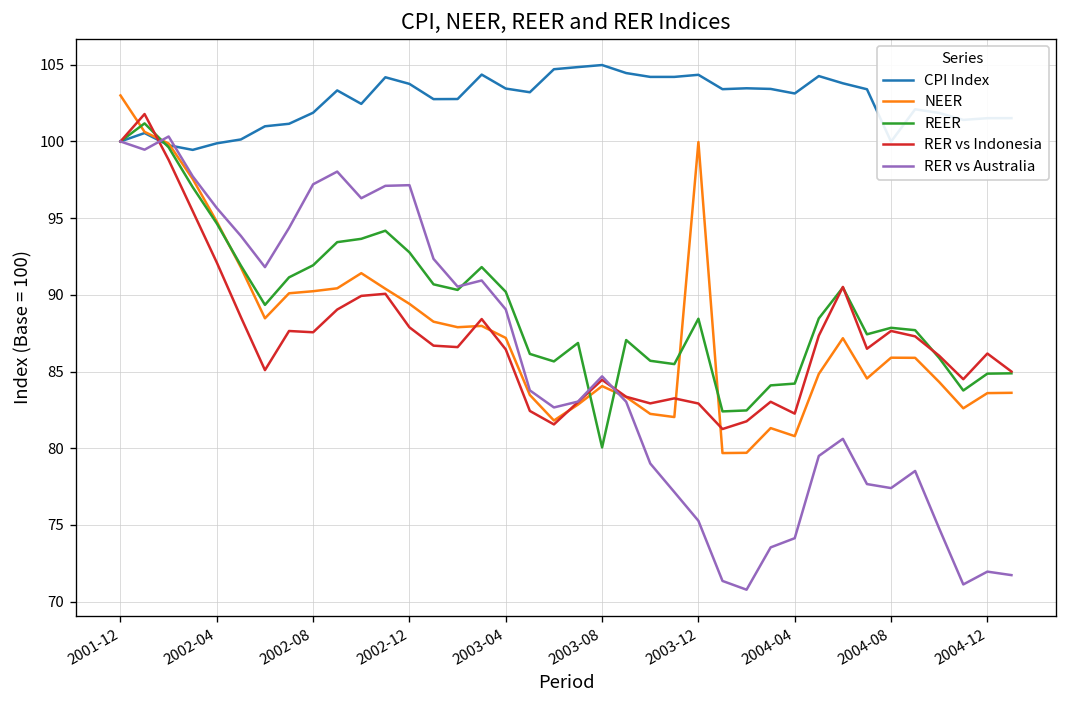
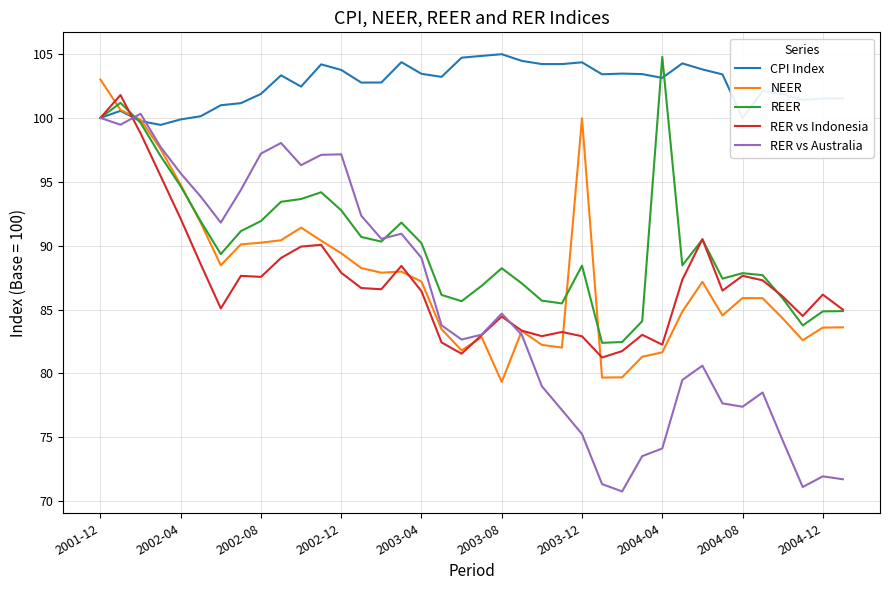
  {
    "CPI Index": {
      "2002-04": 99.9,
      "2002-08": 101.9,
      "2002-12": 103.8,
      "2003-04": 103.4,
      "2003-08": 105.0,
      "2003-12": 104.3,
      "2004-04": 103.1
    },
    "NEER": {
      "2001-12": 103.0,
      "2002-08": 90.2,
      "2002-12": 89.4,
      "2003-04": 87.2,
-     "2003-08": 84.0,
+     "2003-08": 79.3,
      "2003-12": 100.0,
-     "2004-04": 80.8,
+     "2004-04": 81.7,
      "2004-08": 85.9,
      "2004-12": 83.6
    },
    "REER": {
      "2002-08": 91.9,
      "2002-12": 92.8,
      "2003-04": 90.2,
-     "2003-08": 80.0,
+     "2003-08": 88.2,
      "2003-12": 88.4,
-     "2004-04": 84.2,
+     "2004-04": 104.8,
      "2004-08": 87.8,
      "2004-12": 84.9
    },
    "RER vs Indonesia": {
      "2002-04": 92.1,
      "2002-08": 87.6,
      "2002-12": 87.9,
      "2003-04": 86.4,
      "2003-08": 84.5,
      "2003-12": 82.9,
      "2004-04": 82.3,
      "2004-08": 87.6,
      "2004-12": 86.2
    },
    "RER vs Australia": {
      "2002-04": 95.7,
      "2002-08": 97.2,
      "2002-12": 97.1,
      "2003-04": 89.0,
      "2003-08": 84.7,
      "2003-12": 75.3,
      "2004-04": 74.1,
      "2004-08": 77.4,
      "2004-12": 72.0
    }
  }
